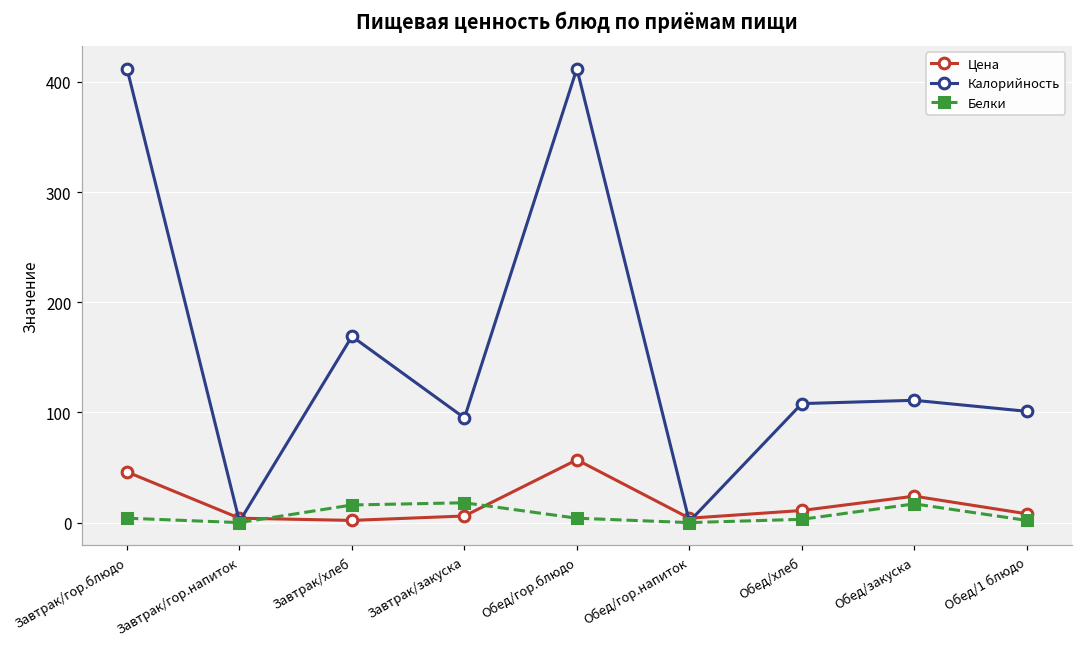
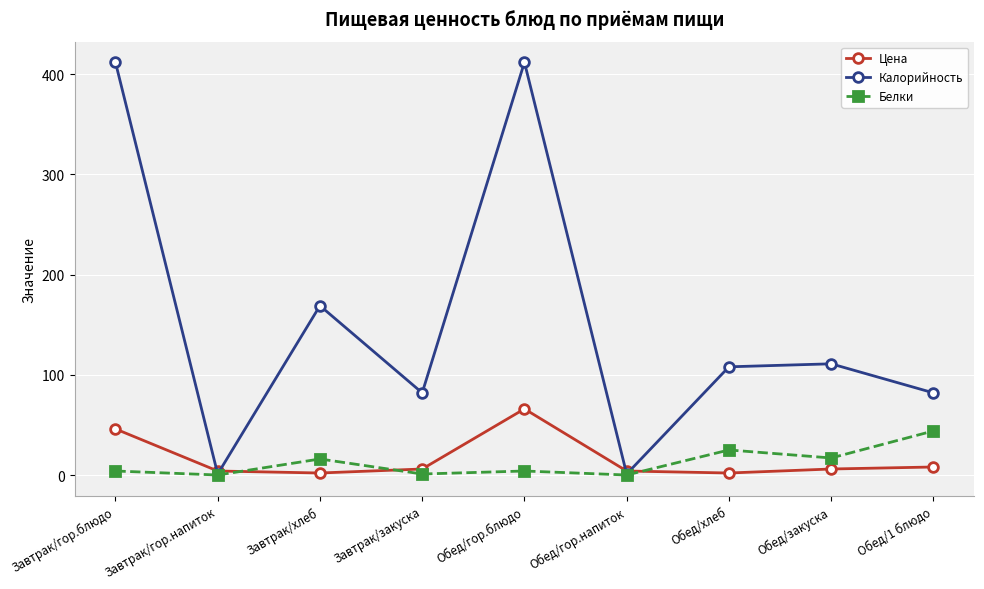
  {
    "Цена": {
      "Завтрак/гор.блюдо": 46,
      "Завтрак/гор.напиток": 4,
      "Завтрак/хлеб": 2,
      "Завтрак/закуска": 6,
-     "Обед/гор.блюдо": 57,
+     "Обед/гор.блюдо": 66,
      "Обед/гор.напиток": 4,
-     "Обед/хлеб": 11,
-     "Обед/закуска": 24,
+     "Обед/хлеб": 2,
+     "Обед/закуска": 6,
      "Обед/1 блюдо": 8
    },
    "Калорийность": {
      "Завтрак/гор.блюдо": 412,
      "Завтрак/хлеб": 169,
-     "Завтрак/закуска": 95,
+     "Завтрак/закуска": 82,
      "Обед/гор.блюдо": 412,
      "Обед/хлеб": 108,
      "Обед/закуска": 111,
-     "Обед/1 блюдо": 101
+     "Обед/1 блюдо": 82
    },
    "Белки": {
      "Завтрак/гор.блюдо": 4,
      "Завтрак/хлеб": 16,
-     "Завтрак/закуска": 18,
+     "Завтрак/закуска": 1,
      "Обед/гор.блюдо": 4,
-     "Обед/хлеб": 3,
+     "Обед/хлеб": 25,
      "Обед/закуска": 17,
-     "Обед/1 блюдо": 2
+     "Обед/1 блюдо": 44
    }
  }
